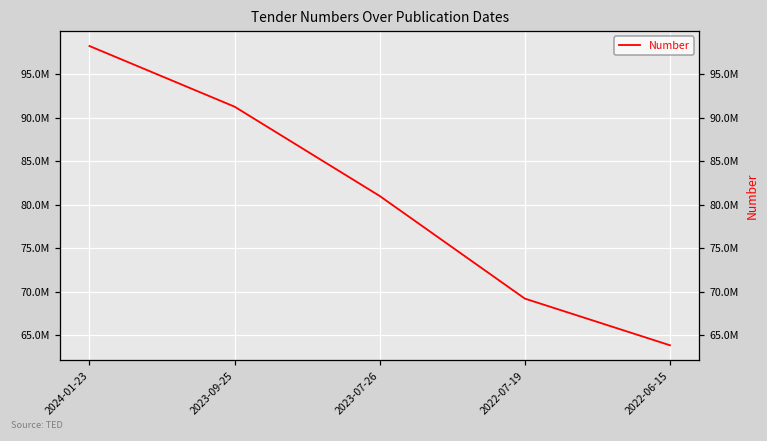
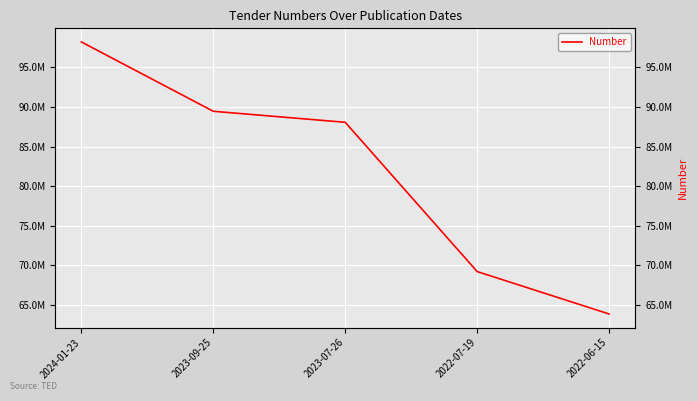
  {
    "2024-01-23": 98000000,
-   "2023-09-25": 91000000,
-   "2023-07-26": 81000000,
+   "2023-09-25": 89000000,
+   "2023-07-26": 88000000,
    "2022-07-19": 69000000,
    "2022-06-15": 64000000
  }
